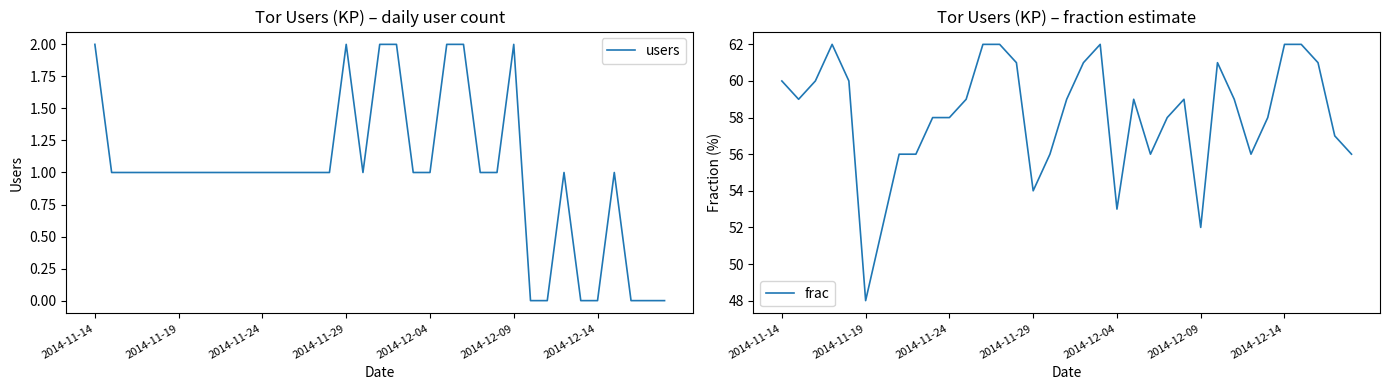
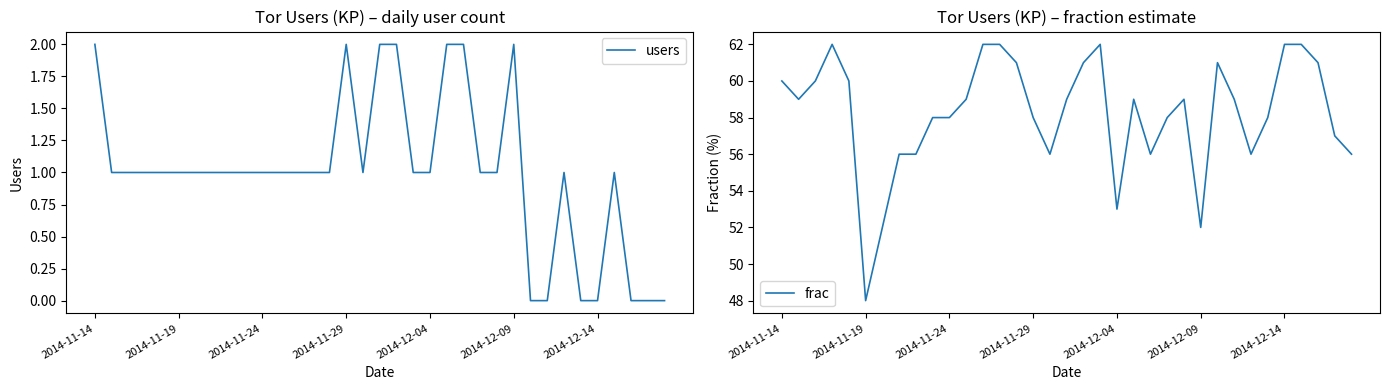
  {
    "Tor Users (KP) – daily user count": {
      "2014-11-14": 2.00,
      "2014-11-19": 1.00,
      "2014-11-24": 1.00,
      "2014-11-29": 2.00,
      "2014-12-04": 1.00,
      "2014-12-09": 2.00,
      "2014-12-14": 0.00
    },
    "Tor Users (KP) – fraction estimate": {
      "2014-11-14": 60,
      "2014-11-19": 48,
      "2014-11-24": 58,
-     "2014-11-29": 54,
+     "2014-11-29": 58,
      "2014-12-04": 53,
      "2014-12-09": 52,
      "2014-12-14": 62
    }
  }
